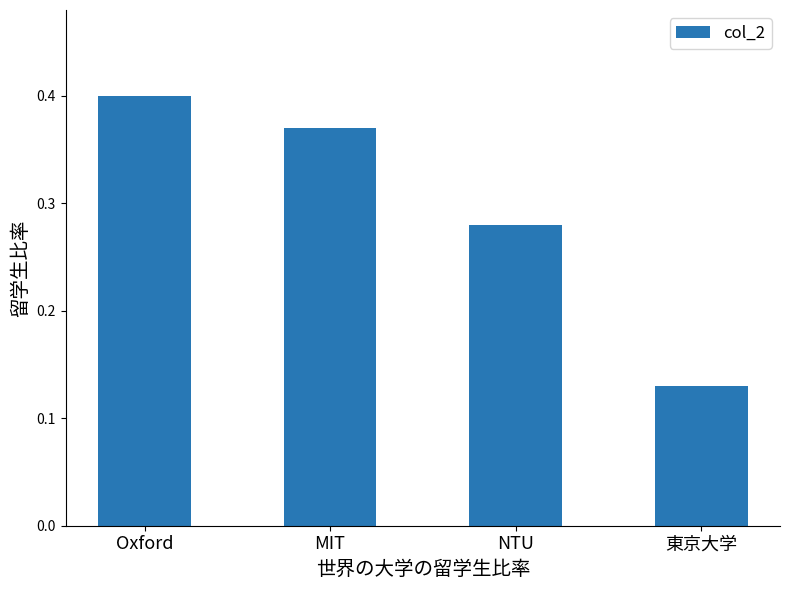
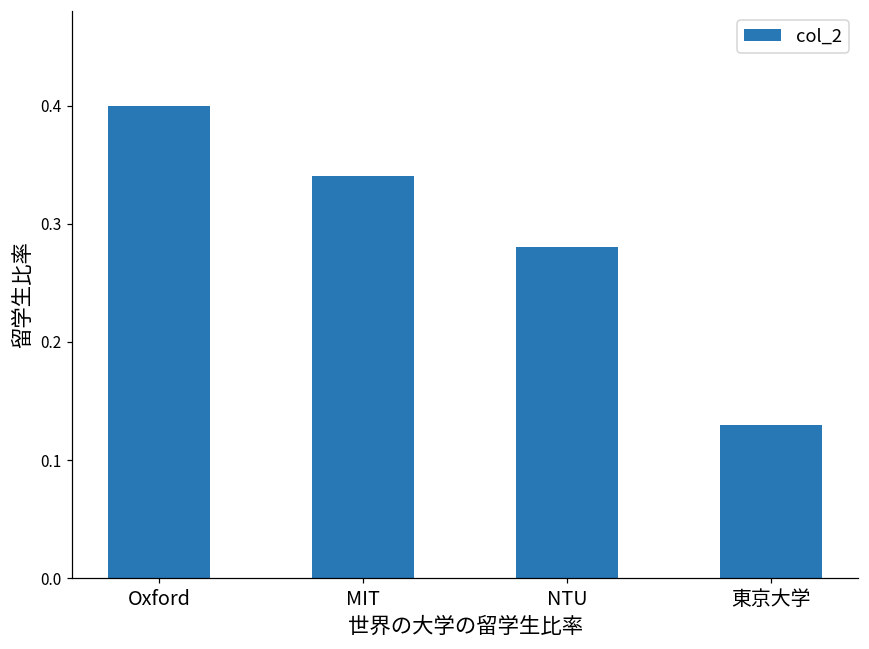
  {
    "Oxford": 0.40,
-   "MIT": 0.37,
+   "MIT": 0.34,
    "NTU": 0.28,
    "東京大学": 0.13
  }
